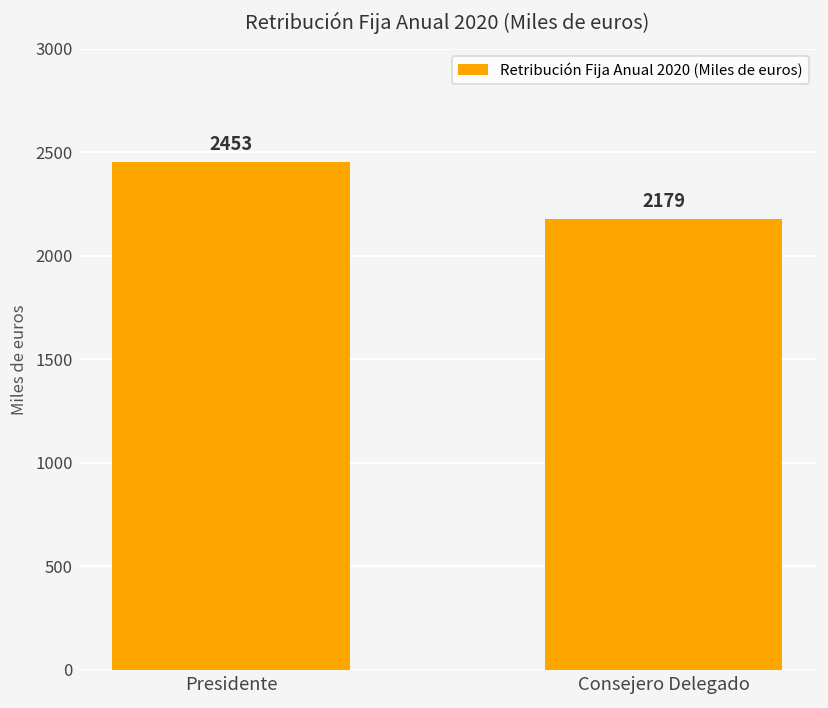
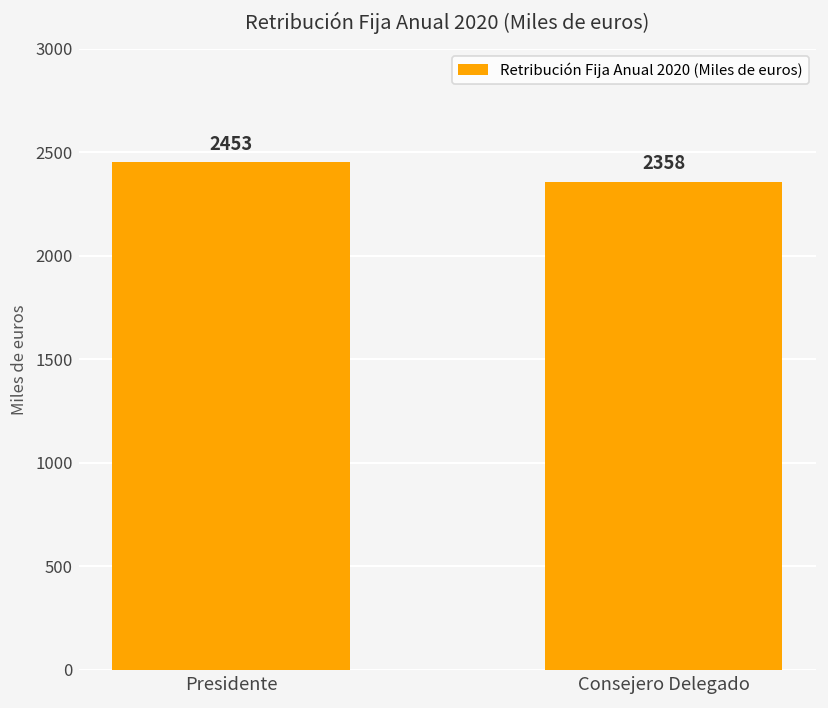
  {
    "Presidente": 2453,
-   "Consejero Delegado": 2179
+   "Consejero Delegado": 2358
  }
